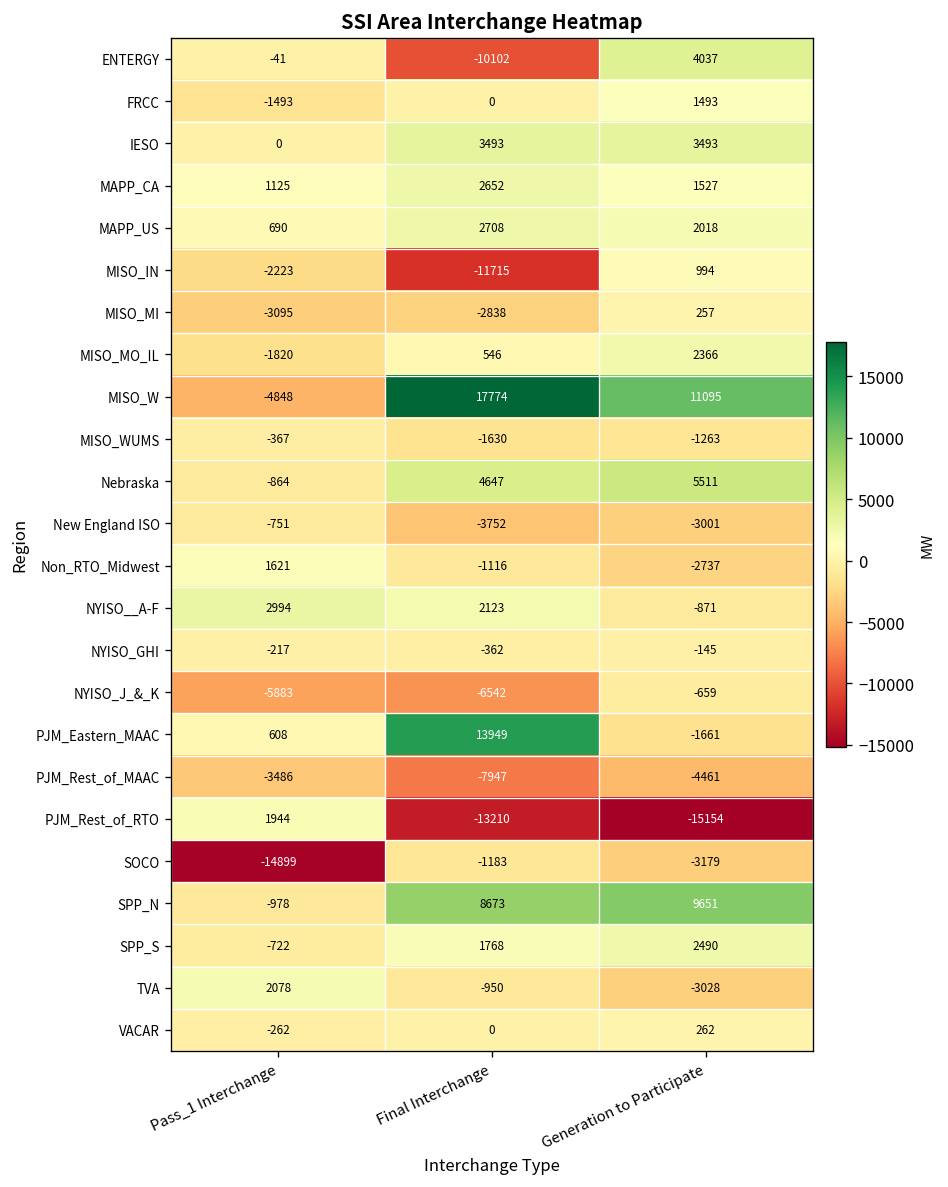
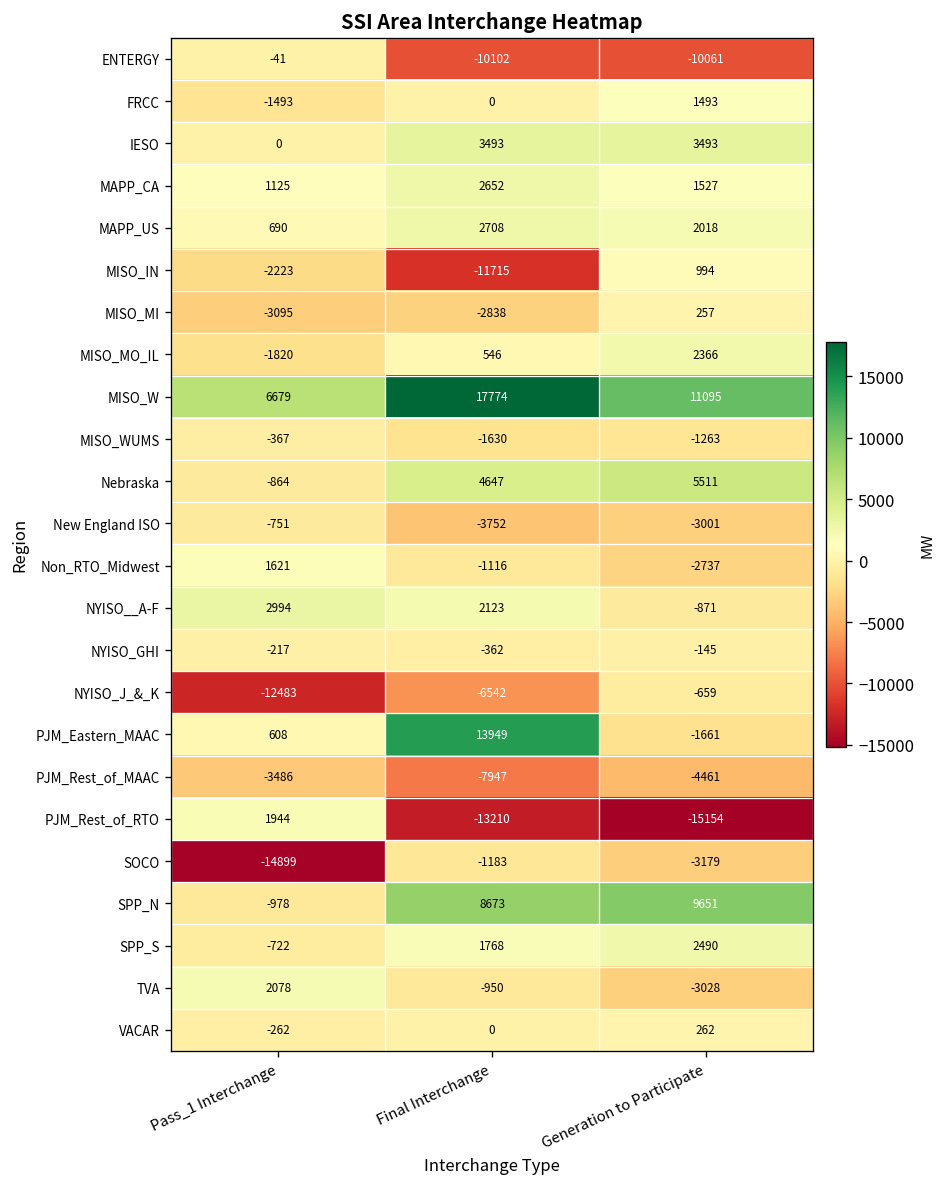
  {
    "ENTERGY": {
      "Pass_1 Interchange": -41,
      "Final Interchange": -10102,
-     "Generation to Participate": 4037
+     "Generation to Participate": -10061
    },
    "FRCC": {
      "Pass_1 Interchange": -1493,
      "Final Interchange": 0,
      "Generation to Participate": 1493
    },
    "IESO": {
      "Pass_1 Interchange": 0,
      "Final Interchange": 3493,
      "Generation to Participate": 3493
    },
    "MAPP_CA": {
      "Pass_1 Interchange": 1125,
      "Final Interchange": 2652,
      "Generation to Participate": 1527
    },
    "MAPP_US": {
      "Pass_1 Interchange": 690,
      "Final Interchange": 2708,
      "Generation to Participate": 2018
    },
    "MISO_IN": {
      "Pass_1 Interchange": -2223,
      "Final Interchange": -11715,
      "Generation to Participate": 994
    },
    "MISO_MI": {
      "Pass_1 Interchange": -3095,
      "Final Interchange": -2838,
      "Generation to Participate": 257
    },
    "MISO_MO_IL": {
      "Pass_1 Interchange": -1820,
      "Final Interchange": 546,
      "Generation to Participate": 2366
    },
    "MISO_W": {
-     "Pass_1 Interchange": -4848,
+     "Pass_1 Interchange": 6679,
      "Final Interchange": 17774,
      "Generation to Participate": 11095
    },
    "MISO_WUMS": {
      "Pass_1 Interchange": -367,
      "Final Interchange": -1630,
      "Generation to Participate": -1263
    },
    "Nebraska": {
      "Pass_1 Interchange": -864,
      "Final Interchange": 4647,
      "Generation to Participate": 5511
    },
    "New England ISO": {
      "Pass_1 Interchange": -751,
      "Final Interchange": -3752,
      "Generation to Participate": -3001
    },
    "Non_RTO_Midwest": {
      "Pass_1 Interchange": 1621,
      "Final Interchange": -1116,
      "Generation to Participate": -2737
    },
    "NYISO__A-F": {
      "Pass_1 Interchange": 2994,
      "Final Interchange": 2123,
      "Generation to Participate": -871
    },
    "NYISO_GHI": {
      "Pass_1 Interchange": -217,
      "Final Interchange": -362,
      "Generation to Participate": -145
    },
    "NYISO_J_&_K": {
-     "Pass_1 Interchange": -5883,
+     "Pass_1 Interchange": -12483,
      "Final Interchange": -6542,
      "Generation to Participate": -659
    },
    "PJM_Eastern_MAAC": {
      "Pass_1 Interchange": 608,
      "Final Interchange": 13949,
      "Generation to Participate": -1661
    },
    "PJM_Rest_of_MAAC": {
      "Pass_1 Interchange": -3486,
      "Final Interchange": -7947,
      "Generation to Participate": -4461
    },
    "PJM_Rest_of_RTO": {
      "Pass_1 Interchange": 1944,
      "Final Interchange": -13210,
      "Generation to Participate": -15154
    },
    "SOCO": {
      "Pass_1 Interchange": -14899,
      "Final Interchange": -1183,
      "Generation to Participate": -3179
    },
    "SPP_N": {
      "Pass_1 Interchange": -978,
      "Final Interchange": 8673,
      "Generation to Participate": 9651
    },
    "SPP_S": {
      "Pass_1 Interchange": -722,
      "Final Interchange": 1768,
      "Generation to Participate": 2490
    },
    "TVA": {
      "Pass_1 Interchange": 2078,
      "Final Interchange": -950,
      "Generation to Participate": -3028
    },
    "VACAR": {
      "Pass_1 Interchange": -262,
      "Final Interchange": 0,
      "Generation to Participate": 262
    }
  }
